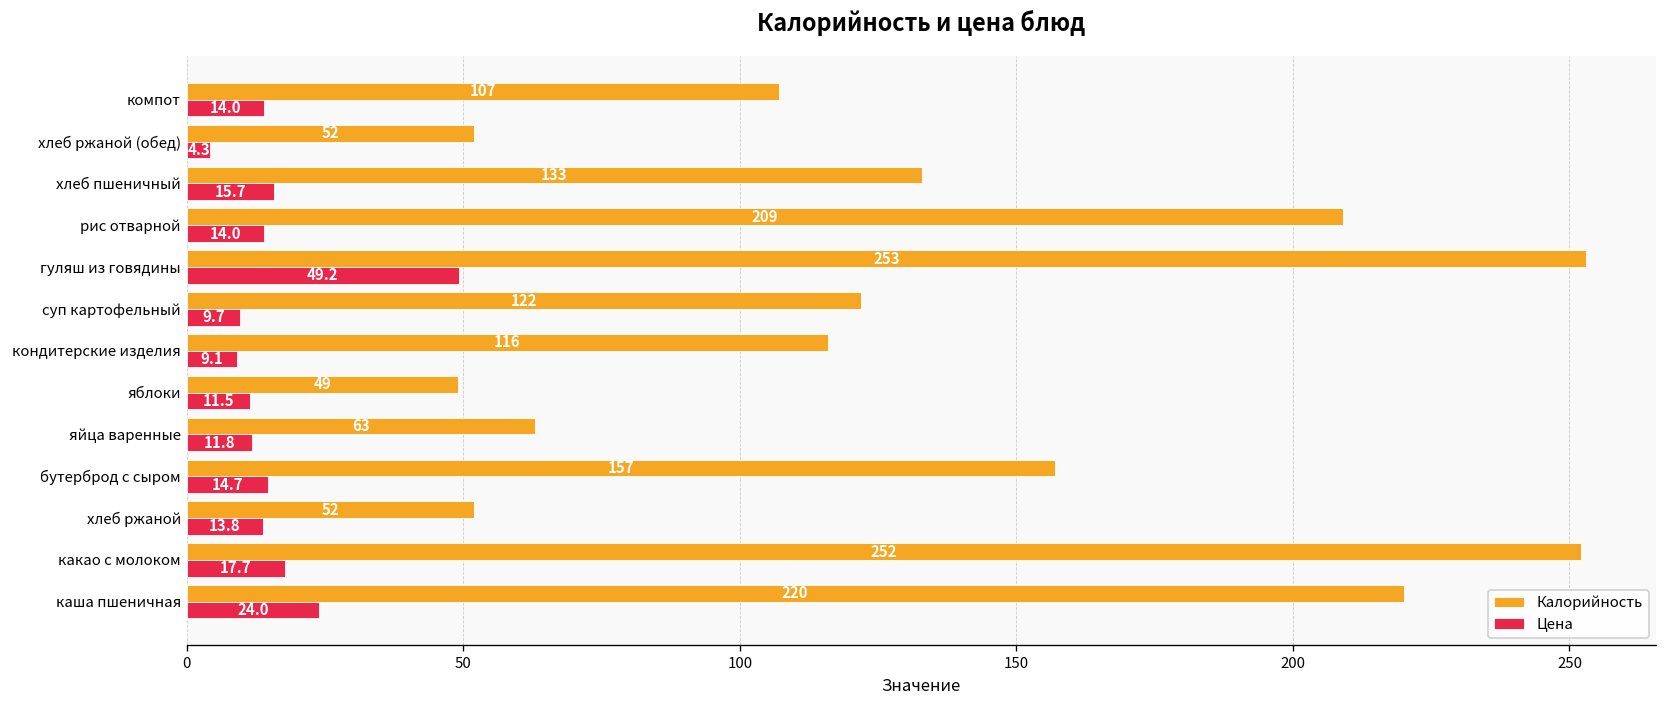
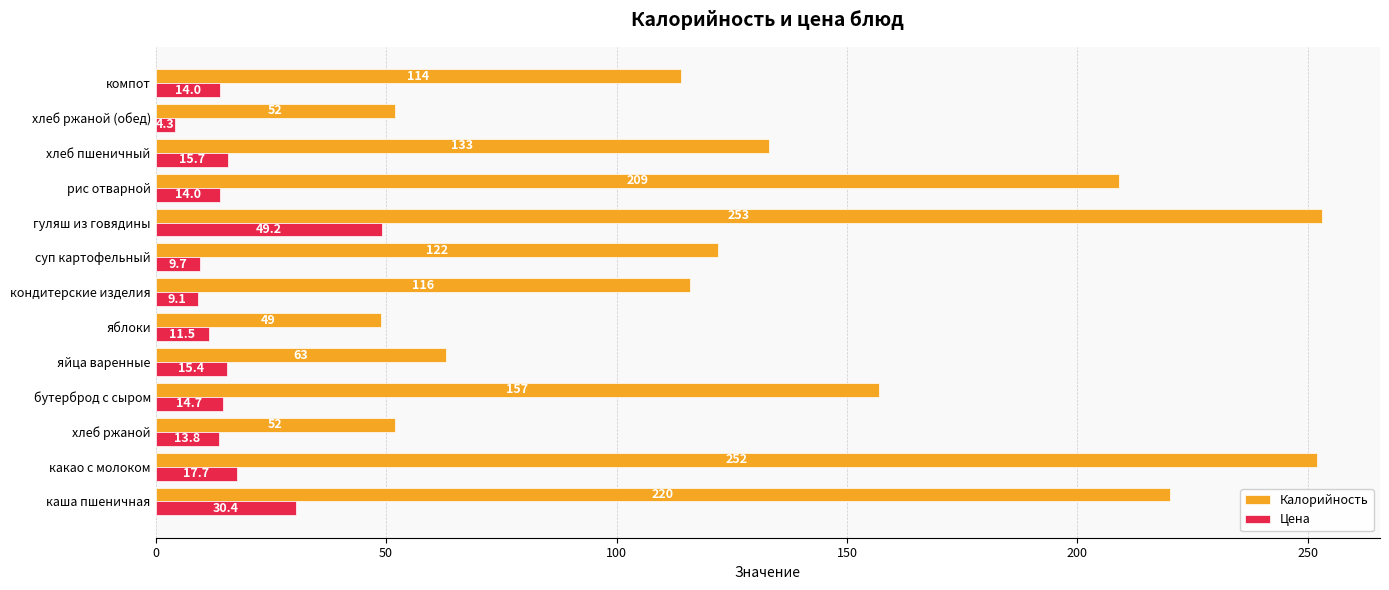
  {
    "Калорийность": {
-     "компот": 107,
+     "компот": 114,
      "хлеб ржаной (обед)": 52,
      "хлеб пшеничный": 133,
      "рис отварной": 209,
      "гуляш из говядины": 253,
      "суп картофельный": 122,
      "кондитерские изделия": 116,
      "яблоки": 49,
      "яйца варенные": 63,
      "бутерброд с сыром": 157,
      "хлеб ржаной": 52,
      "какао с молоком": 252,
      "каша пшеничная": 220
    },
    "Цена": {
      "компот": 14.0,
      "хлеб ржаной (обед)": 4.3,
      "хлеб пшеничный": 15.7,
      "рис отварной": 14.0,
      "гуляш из говядины": 49.2,
      "суп картофельный": 9.7,
      "кондитерские изделия": 9.1,
      "яблоки": 11.5,
-     "яйца варенные": 11.8,
+     "яйца варенные": 15.4,
      "бутерброд с сыром": 14.7,
      "хлеб ржаной": 13.8,
      "какао с молоком": 17.7,
-     "каша пшеничная": 24.0
+     "каша пшеничная": 30.4
    }
  }
